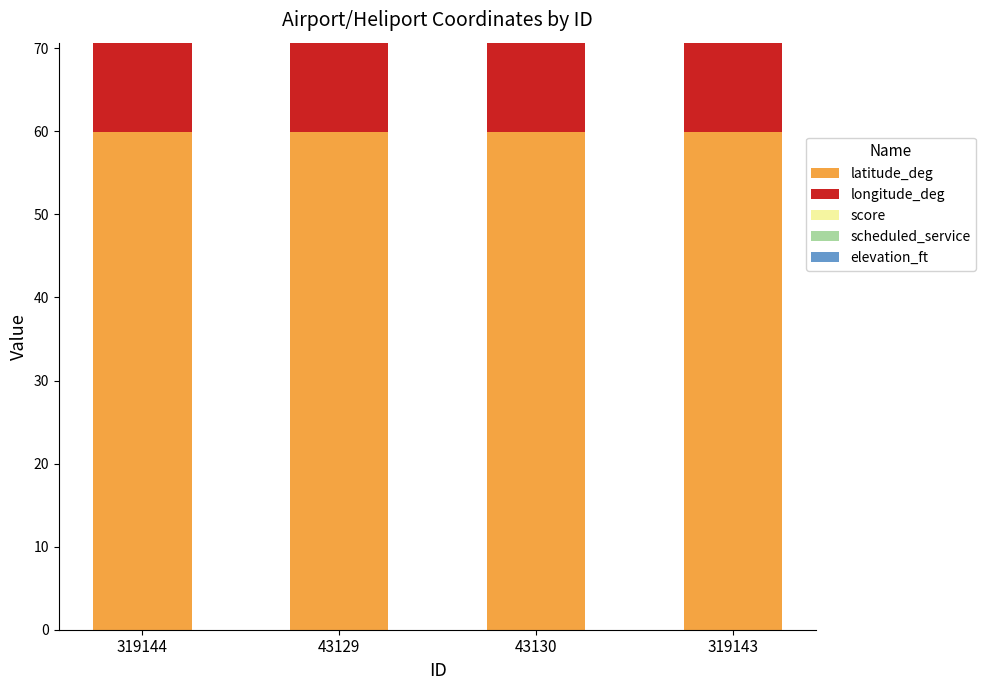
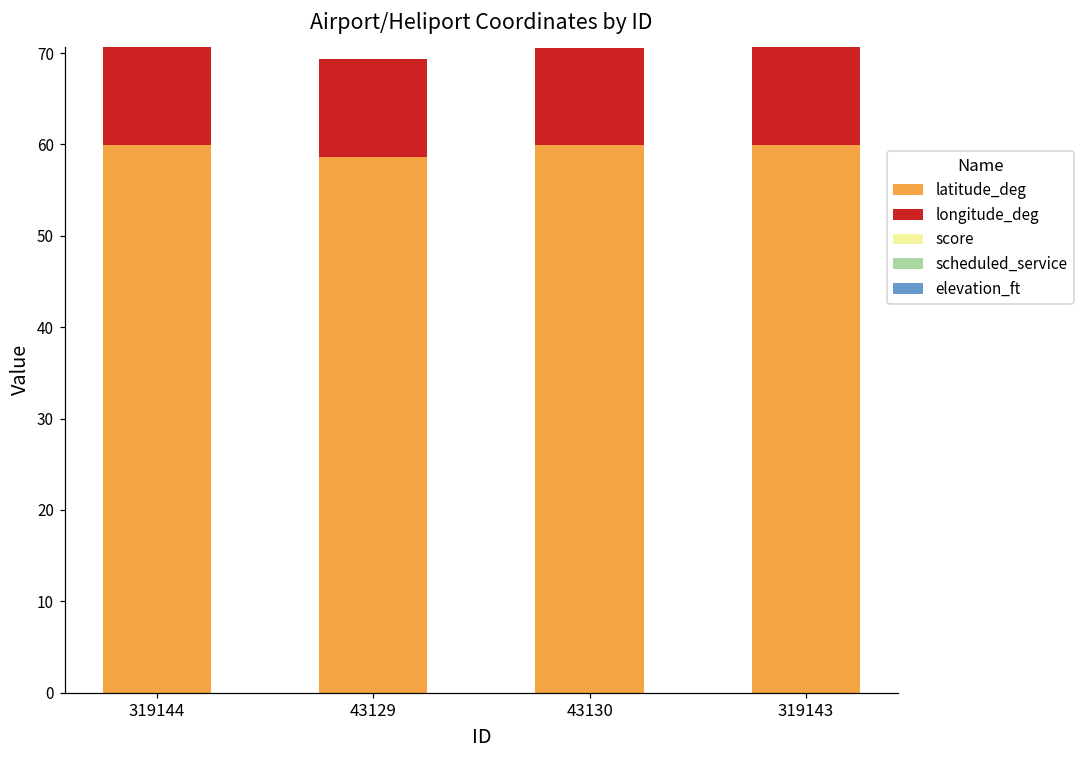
  {
    "latitude_deg": {
      "319144": 60,
-     "43129": 60,
+     "43129": 59,
      "43130": 60,
      "319143": 60
    }
  }
